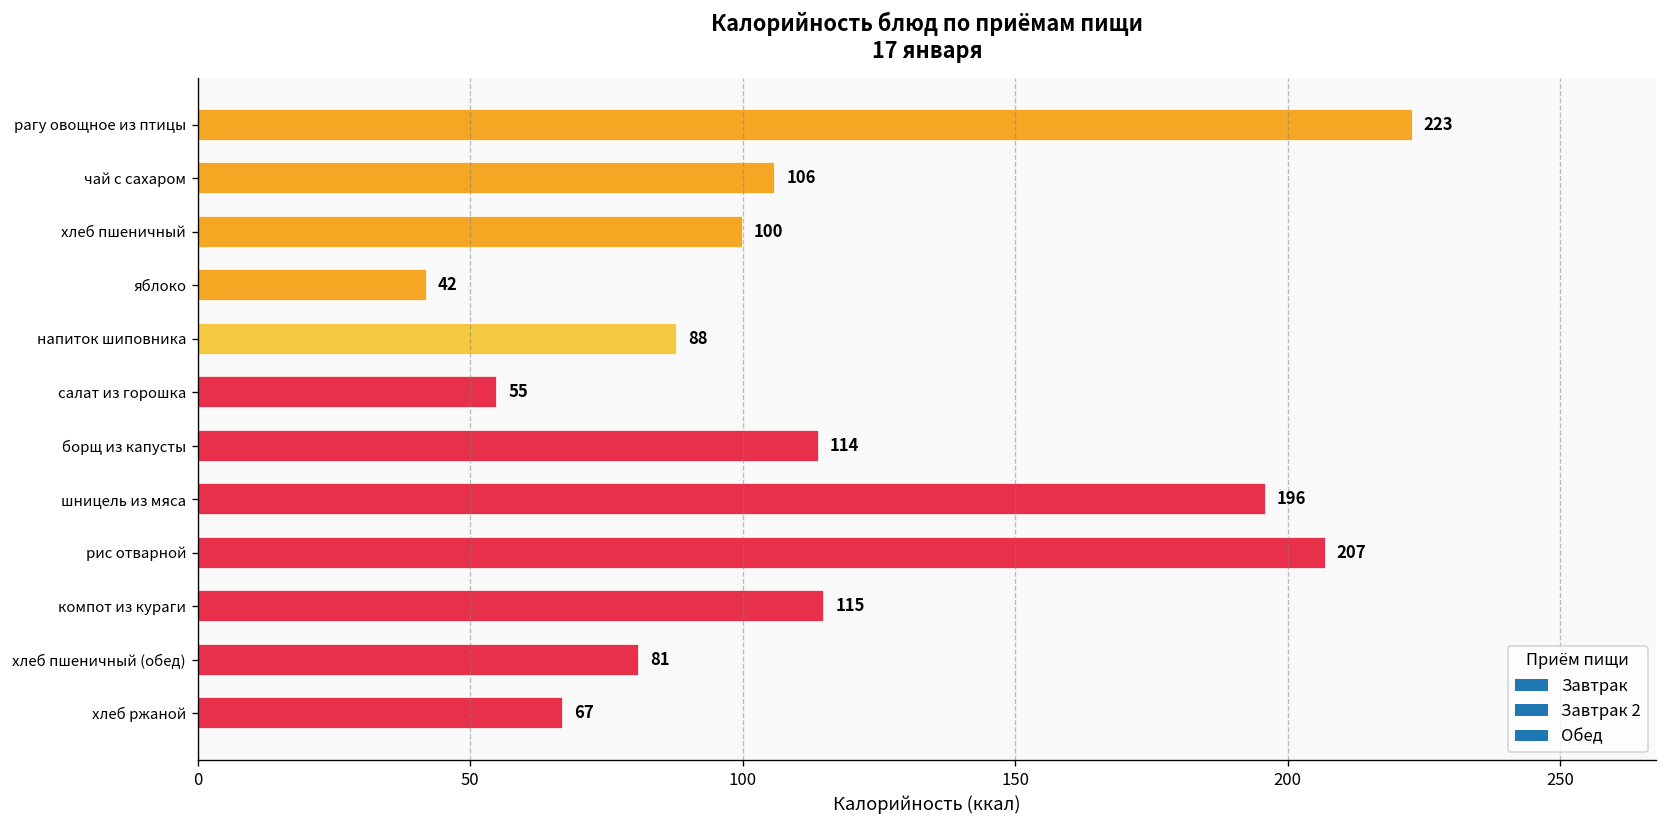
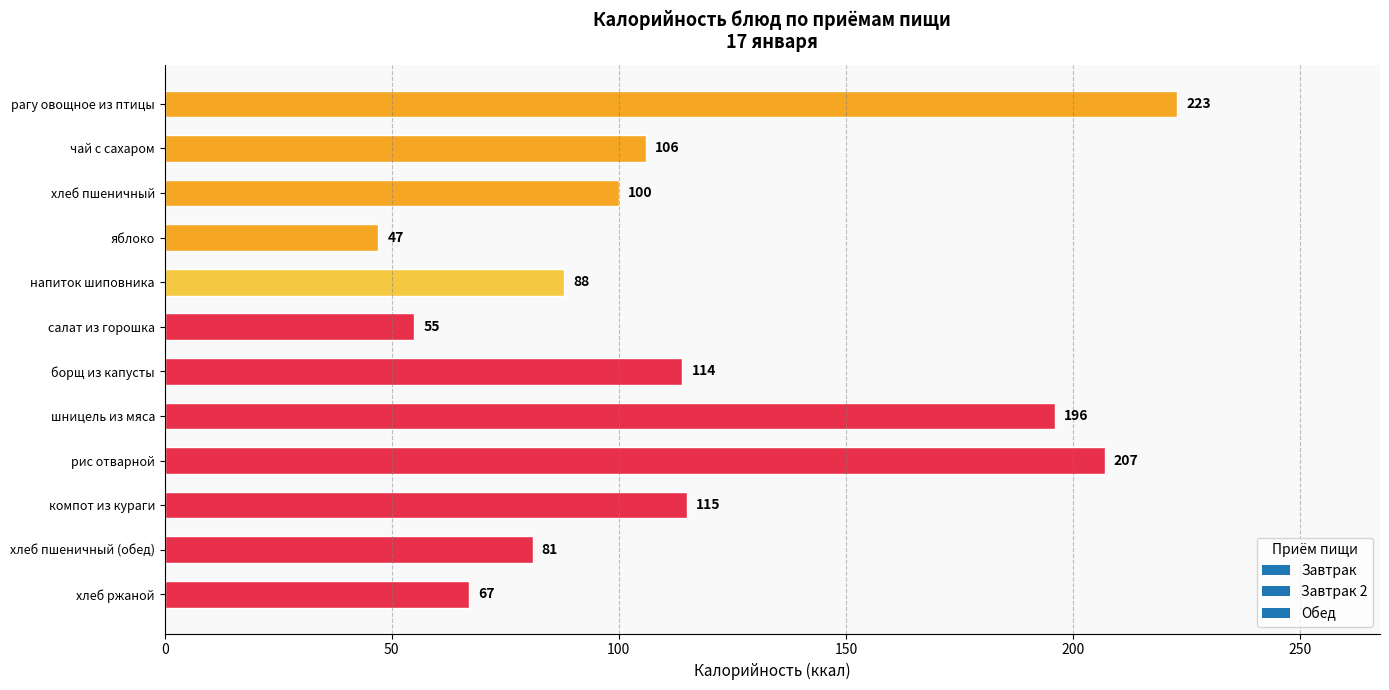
  {
    "рагу овощное из птицы": 223,
    "чай с сахаром": 106,
    "хлеб пшеничный": 100,
-   "яблоко": 42,
+   "яблоко": 47,
    "напиток шиповника": 88,
    "салат из горошка": 55,
    "борщ из капусты": 114,
    "шницель из мяса": 196,
    "рис отварной": 207,
    "компот из кураги": 115,
    "хлеб пшеничный (обед)": 81,
    "хлеб ржаной": 67
  }
